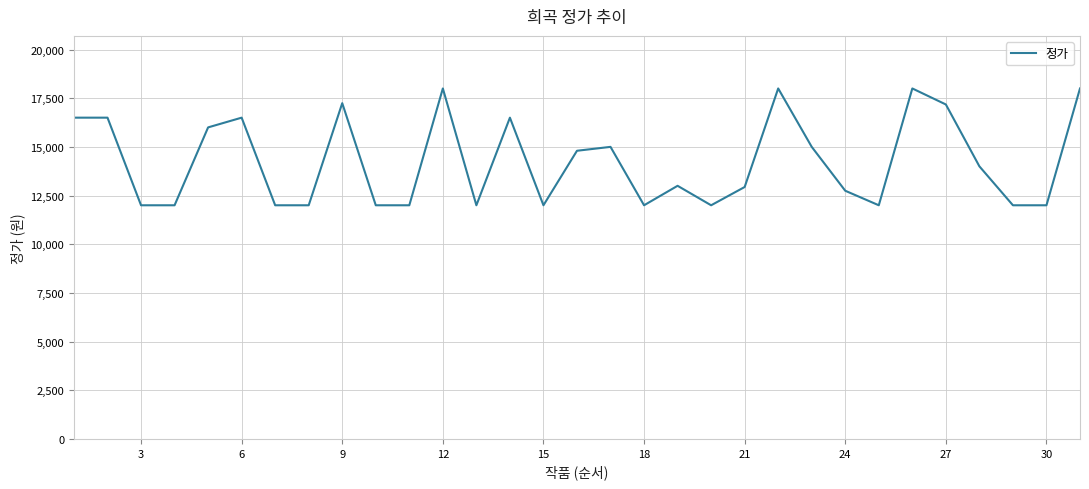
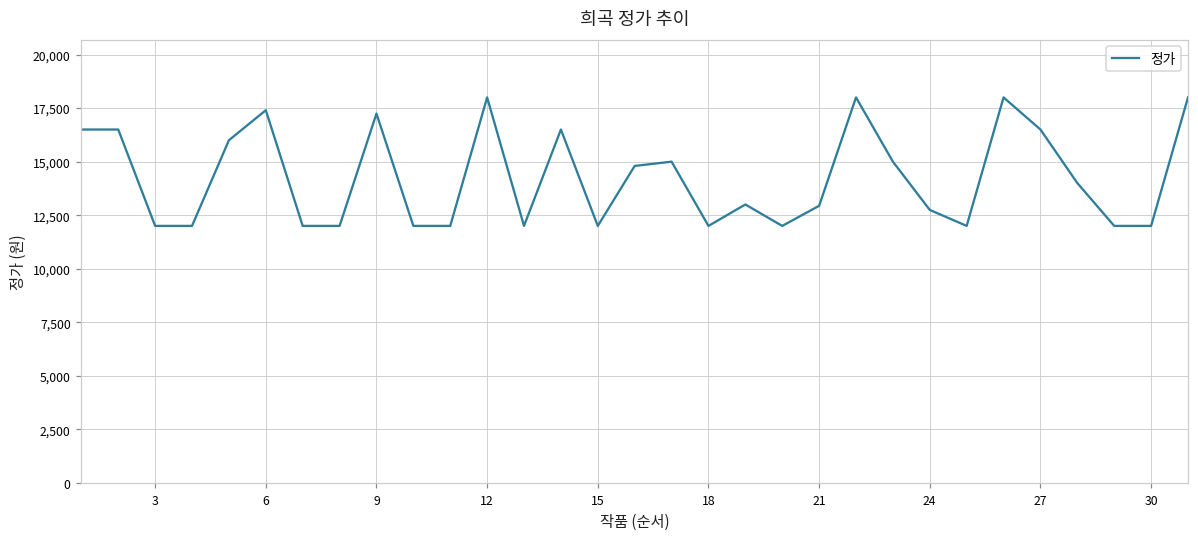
  {
    "3": "12,000",
-   "6": "16,500",
+   "6": "17,400",
    "9": "17,200",
    "12": "18,000",
    "15": "12,000",
    "18": "12,000",
    "21": "12,900",
    "24": "12,700",
-   "27": "17,200",
+   "27": "16,500",
    "30": "12,000"
  }
